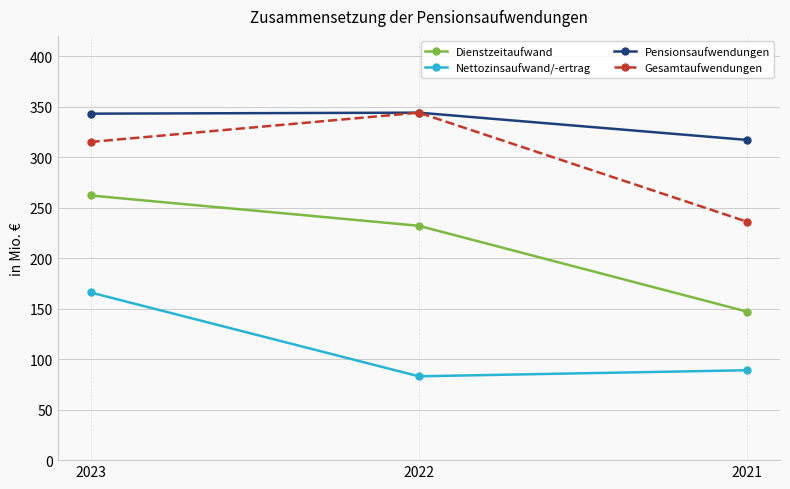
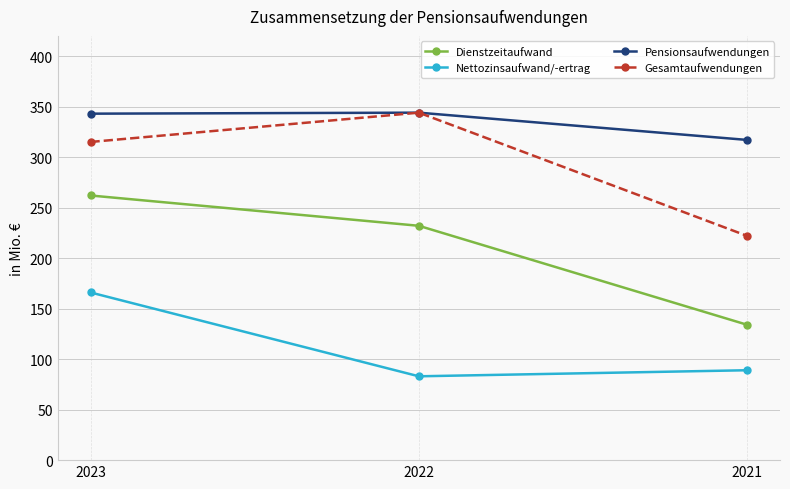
  {
    "Dienstzeitaufwand": {
      "2023": 262,
      "2022": 232,
-     "2021": 147
+     "2021": 134
    },
    "Nettozinsaufwand/-ertrag": {
      "2023": 166,
      "2022": 83,
      "2021": 89
    },
    "Pensionsaufwendungen": {
      "2023": 343,
      "2021": 317
    },
    "Gesamtaufwendungen": {
      "2023": 315,
-     "2021": 236
+     "2021": 222
    }
  }
